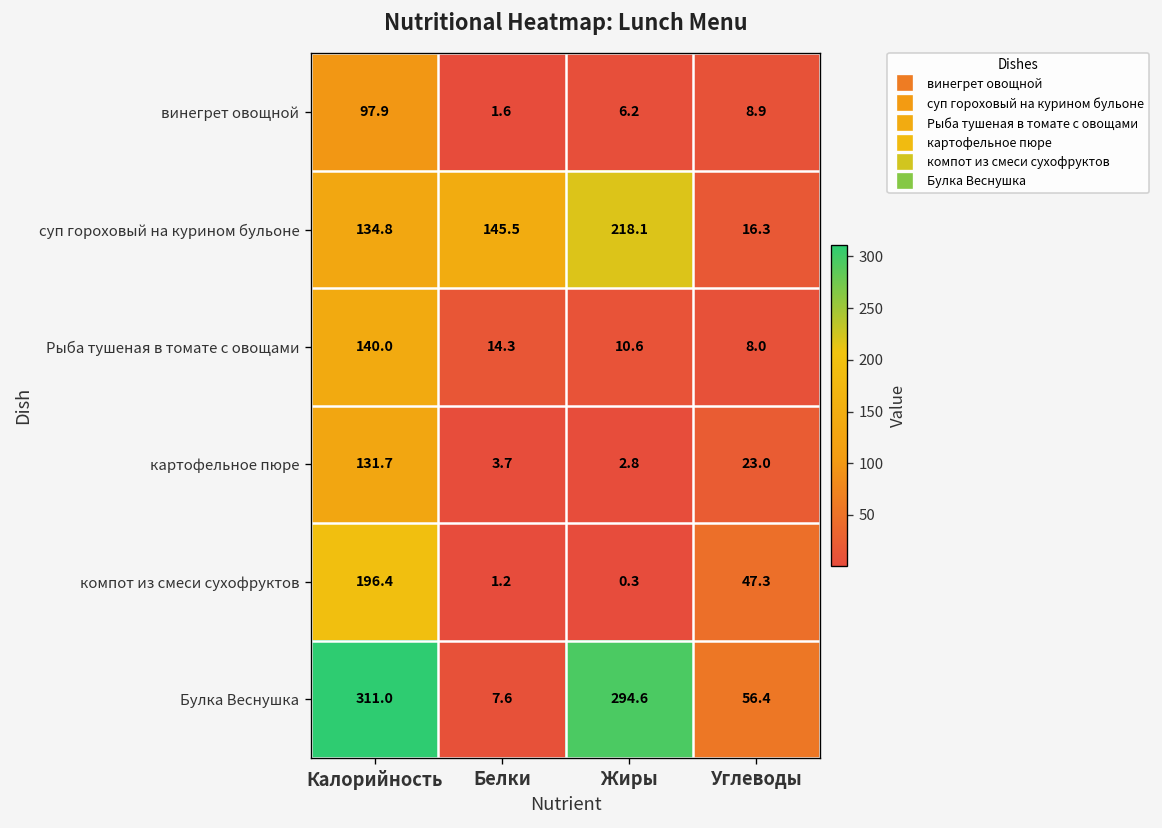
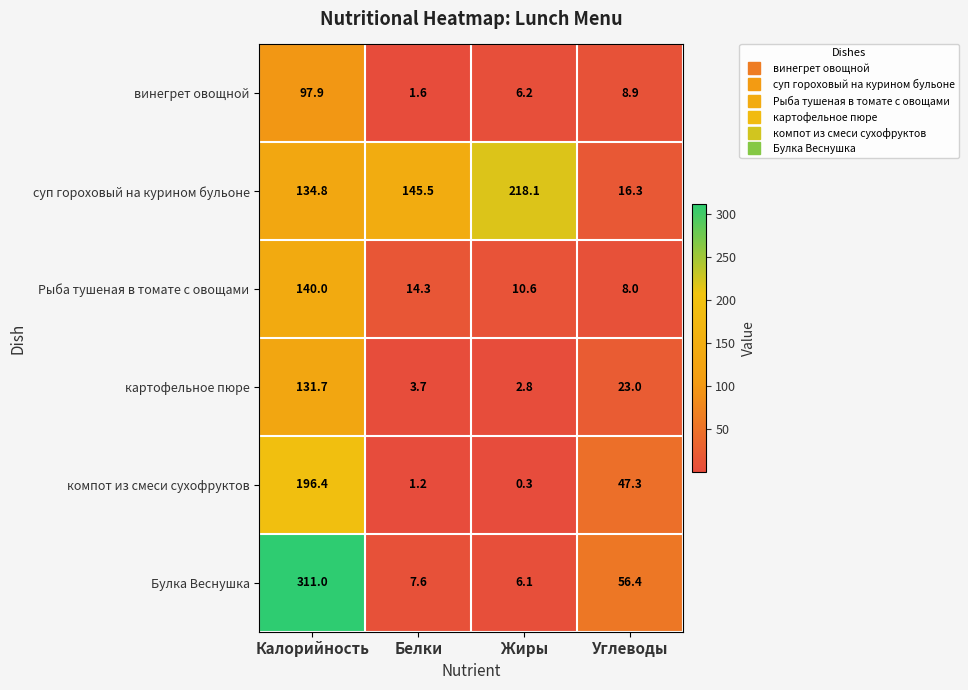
  {
    "винегрет овощной": {
      "Калорийность": 97.9,
      "Белки": 1.6,
      "Жиры": 6.2,
      "Углеводы": 8.9
    },
    "суп гороховый на курином бульоне": {
      "Калорийность": 134.8,
      "Белки": 145.5,
      "Жиры": 218.1,
      "Углеводы": 16.3
    },
    "Рыба тушеная в томате с овощами": {
      "Калорийность": 140.0,
      "Белки": 14.3,
      "Жиры": 10.6,
      "Углеводы": 8.0
    },
    "картофельное пюре": {
      "Калорийность": 131.7,
      "Белки": 3.7,
      "Жиры": 2.8,
      "Углеводы": 23.0
    },
    "компот из смеси сухофруктов": {
      "Калорийность": 196.4,
      "Белки": 1.2,
      "Жиры": 0.3,
      "Углеводы": 47.3
    },
    "Булка Веснушка": {
      "Калорийность": 311.0,
      "Белки": 7.6,
-     "Жиры": 294.6,
+     "Жиры": 6.1,
      "Углеводы": 56.4
    }
  }
